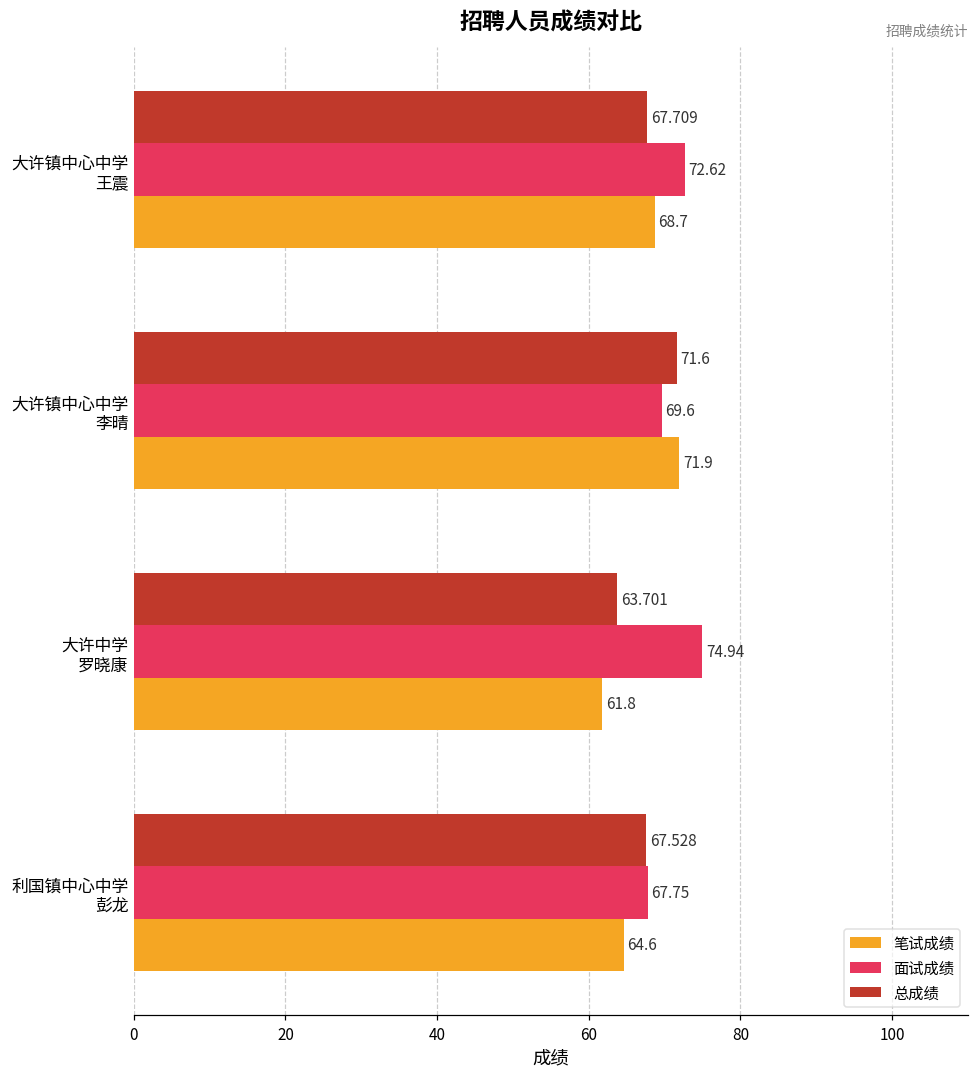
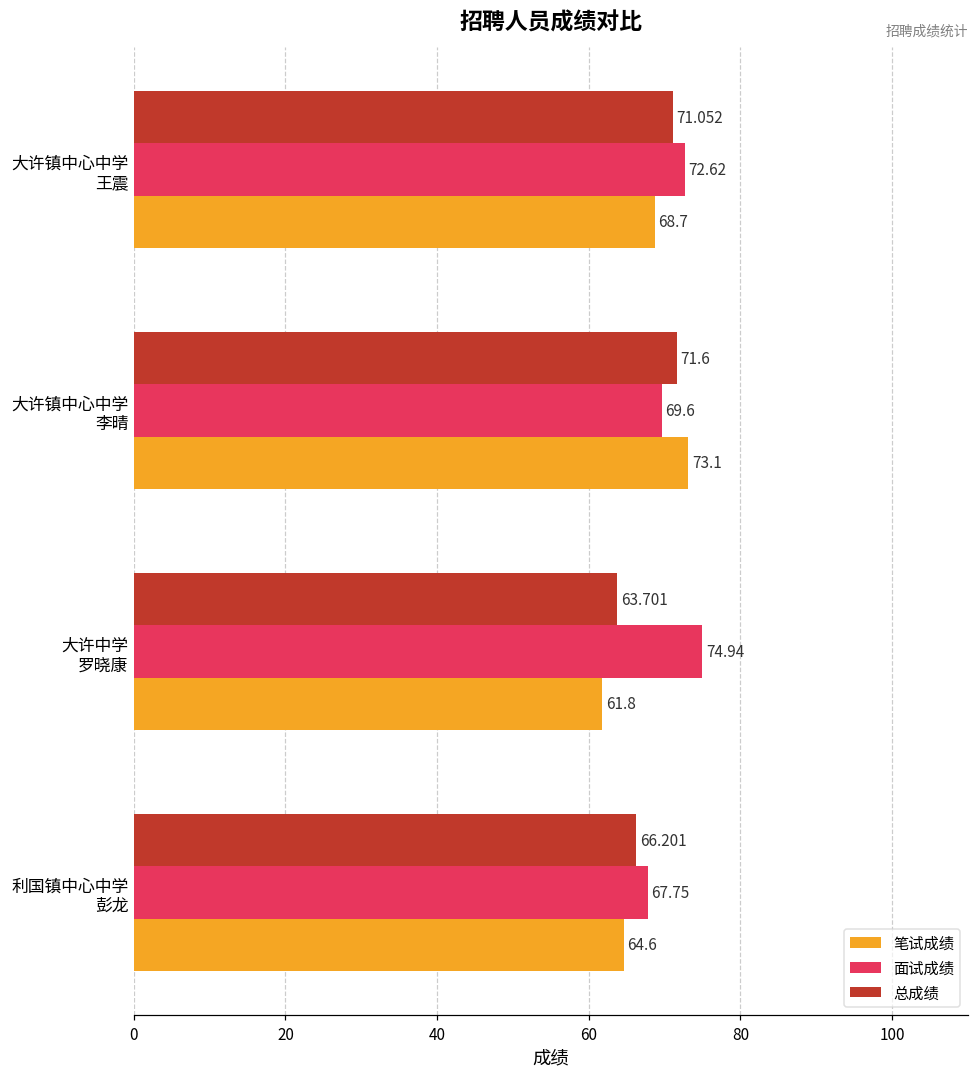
  {
    "笔试成绩": {
      "大许镇中心中学 王震": 68.7,
-     "大许镇中心中学 李晴": 71.9,
+     "大许镇中心中学 李晴": 73.1,
      "大许中学 罗晓康": 61.8,
      "利国镇中心中学 彭龙": 64.6
    },
    "面试成绩": {
      "大许镇中心中学 王震": 72.62,
      "大许镇中心中学 李晴": 69.6,
      "大许中学 罗晓康": 74.94,
      "利国镇中心中学 彭龙": 67.75
    },
    "总成绩": {
-     "大许镇中心中学 王震": 67.709,
+     "大许镇中心中学 王震": 71.052,
      "大许镇中心中学 李晴": 71.6,
      "大许中学 罗晓康": 63.701,
-     "利国镇中心中学 彭龙": 67.528
+     "利国镇中心中学 彭龙": 66.201
    }
  }
